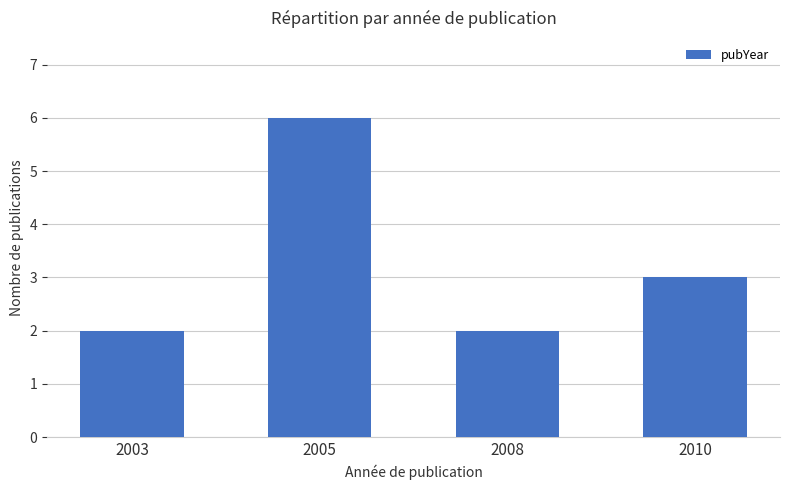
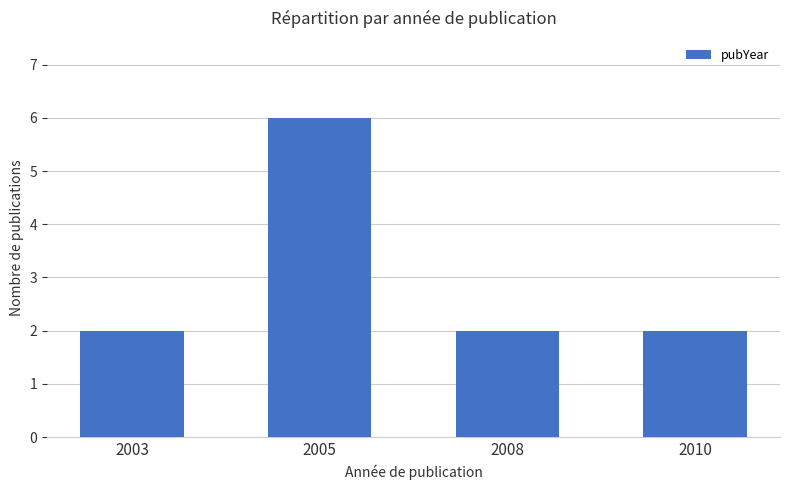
  {
    "2003": 2,
    "2005": 6,
    "2008": 2,
-   "2010": 3
+   "2010": 2
  }
